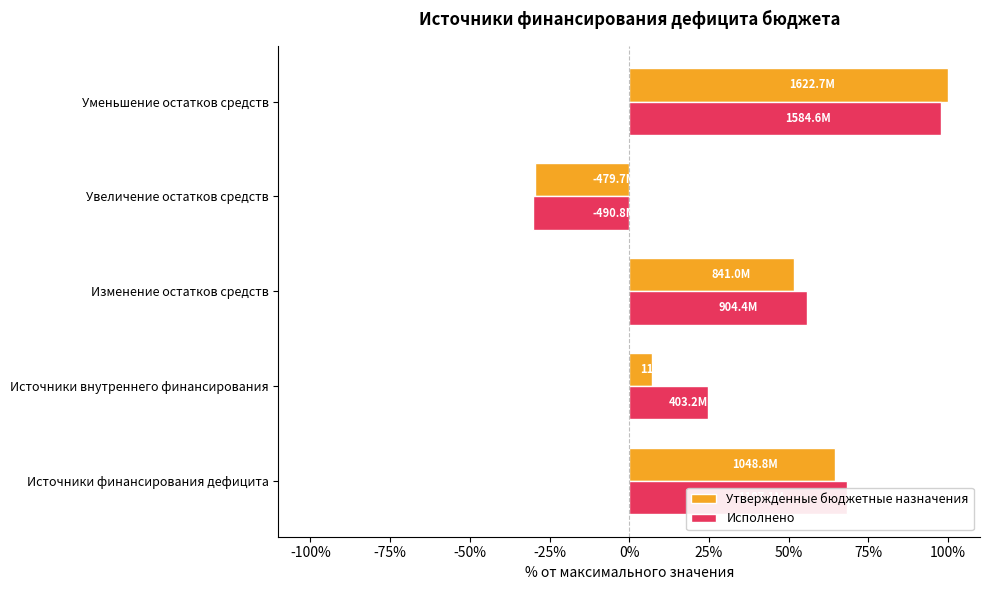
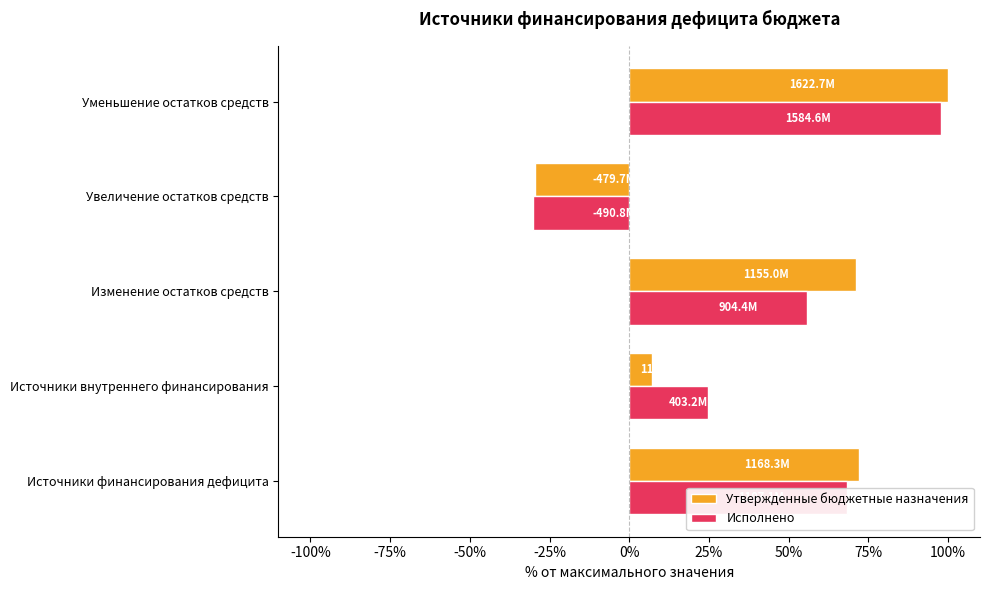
  {
    "Утвержденные бюджетные назначения": {
-     "Изменение остатков средств": "841.0M",
-     "Источники финансирования дефицита": "1048.8M"
+     "Изменение остатков средств": "1155.0M",
+     "Источники финансирования дефицита": "1168.3M"
    }
  }
